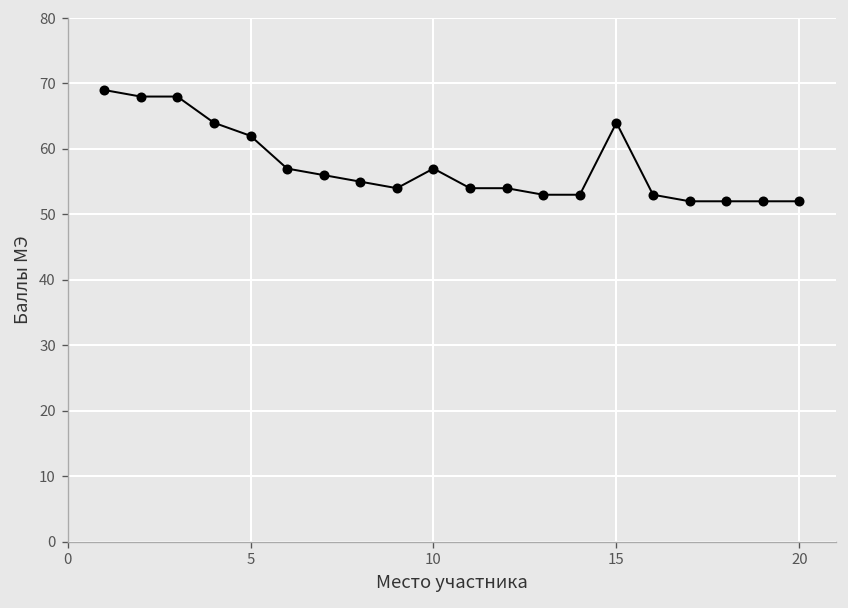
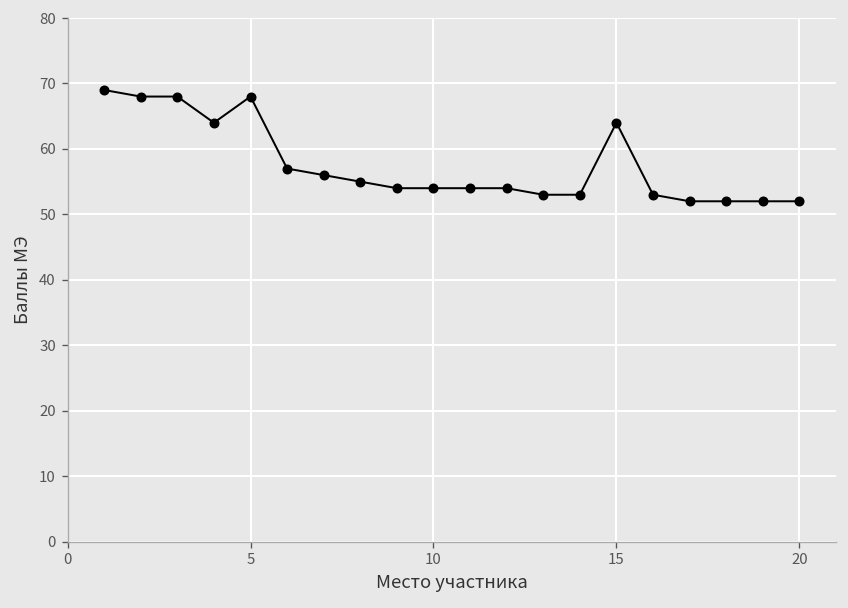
  {
-   "5": 62,
-   "10": 57,
+   "5": 68,
+   "10": 54,
    "15": 64,
    "20": 52
  }
